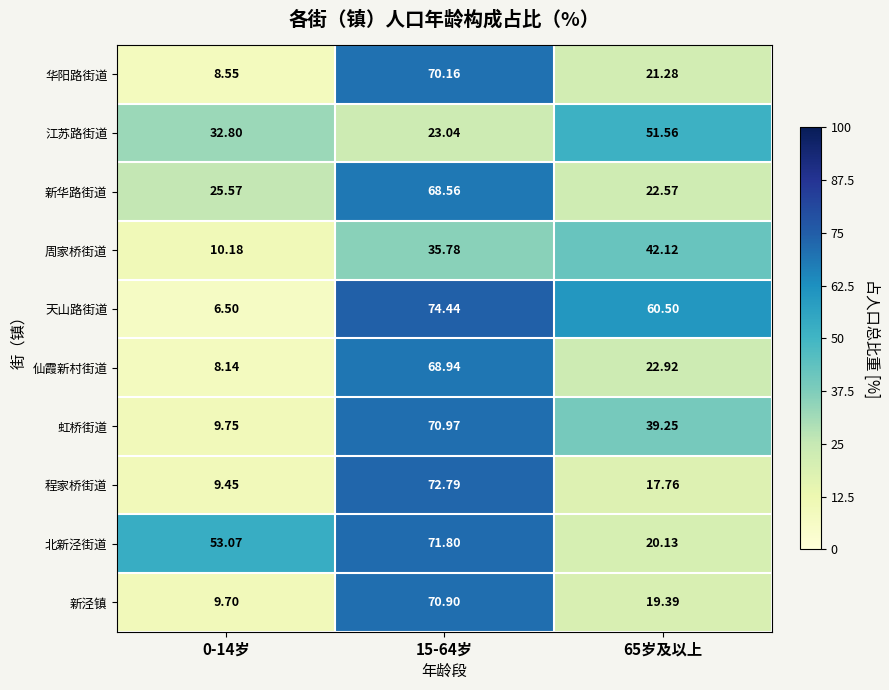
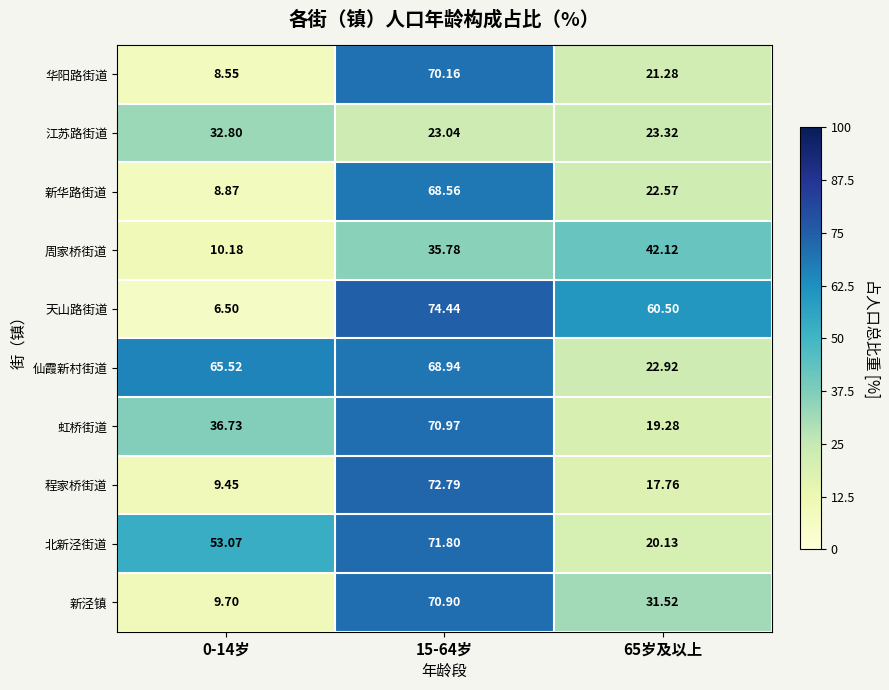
  {
    "华阳路街道": {
      "0-14岁": 8.55,
      "15-64岁": 70.16,
      "65岁及以上": 21.28
    },
    "江苏路街道": {
      "0-14岁": 32.80,
      "15-64岁": 23.04,
-     "65岁及以上": 51.56
+     "65岁及以上": 23.32
    },
    "新华路街道": {
-     "0-14岁": 25.57,
+     "0-14岁": 8.87,
      "15-64岁": 68.56,
      "65岁及以上": 22.57
    },
    "周家桥街道": {
      "0-14岁": 10.18,
      "15-64岁": 35.78,
      "65岁及以上": 42.12
    },
    "天山路街道": {
      "0-14岁": 6.50,
      "15-64岁": 74.44,
      "65岁及以上": 60.50
    },
    "仙霞新村街道": {
-     "0-14岁": 8.14,
+     "0-14岁": 65.52,
      "15-64岁": 68.94,
      "65岁及以上": 22.92
    },
    "虹桥街道": {
-     "0-14岁": 9.75,
+     "0-14岁": 36.73,
      "15-64岁": 70.97,
-     "65岁及以上": 39.25
+     "65岁及以上": 19.28
    },
    "程家桥街道": {
      "0-14岁": 9.45,
      "15-64岁": 72.79,
      "65岁及以上": 17.76
    },
    "北新泾街道": {
      "0-14岁": 53.07,
      "15-64岁": 71.80,
      "65岁及以上": 20.13
    },
    "新泾镇": {
      "0-14岁": 9.70,
      "15-64岁": 70.90,
-     "65岁及以上": 19.39
+     "65岁及以上": 31.52
    }
  }
